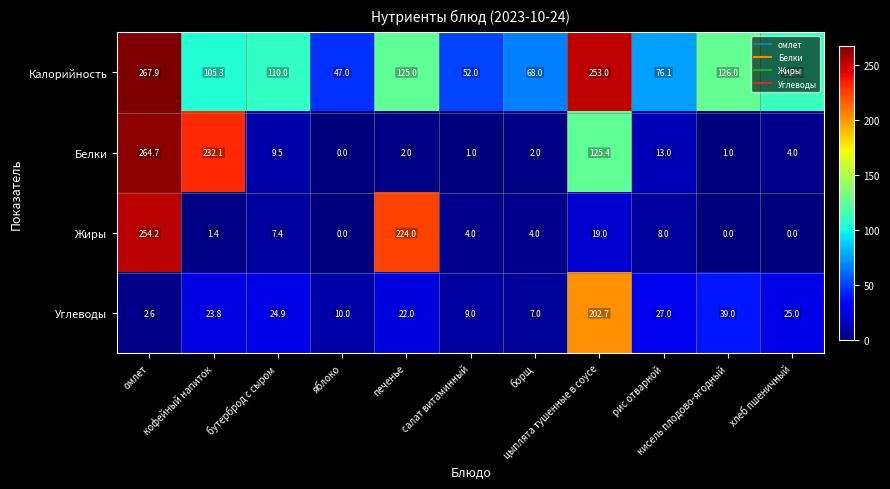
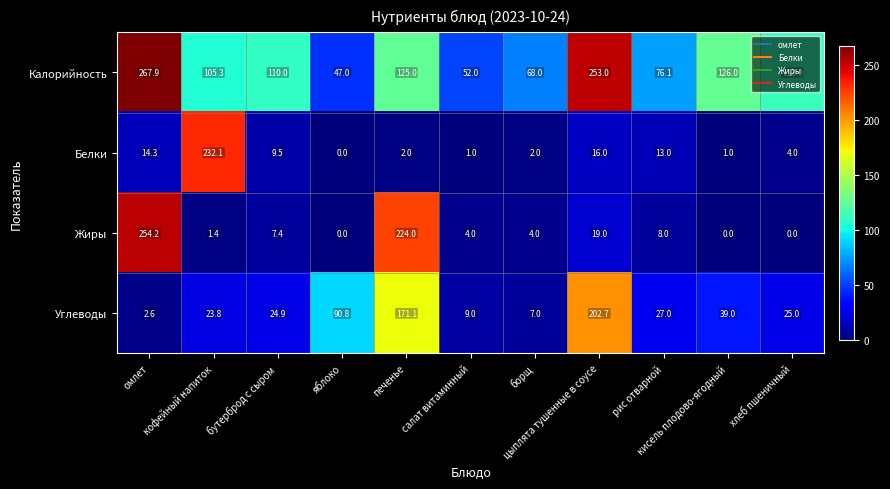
  {
    "Белки": {
-     "омлет": 264.7,
-     "цыплята тушенные в соусе": 125.4
+     "омлет": 14.3,
+     "цыплята тушенные в соусе": 16.0
    },
    "Углеводы": {
-     "яблоко": 10.0,
-     "печенье": 22.0
+     "яблоко": 90.8,
+     "печенье": 171.1
    }
  }
